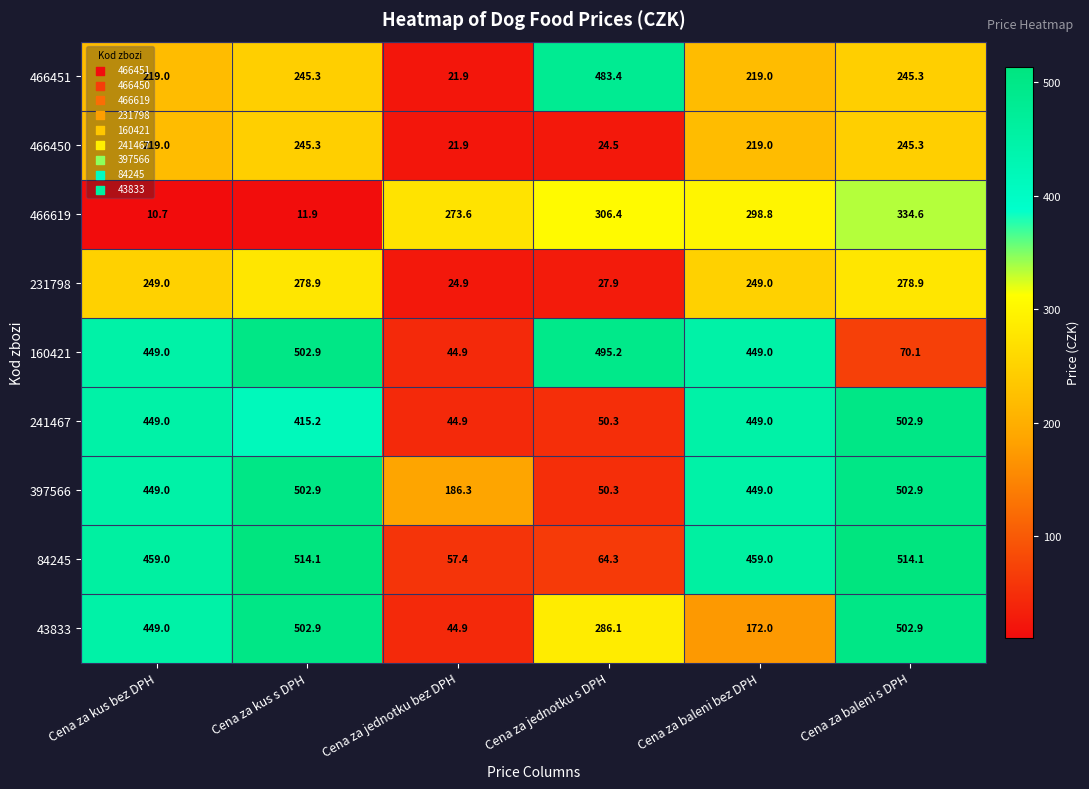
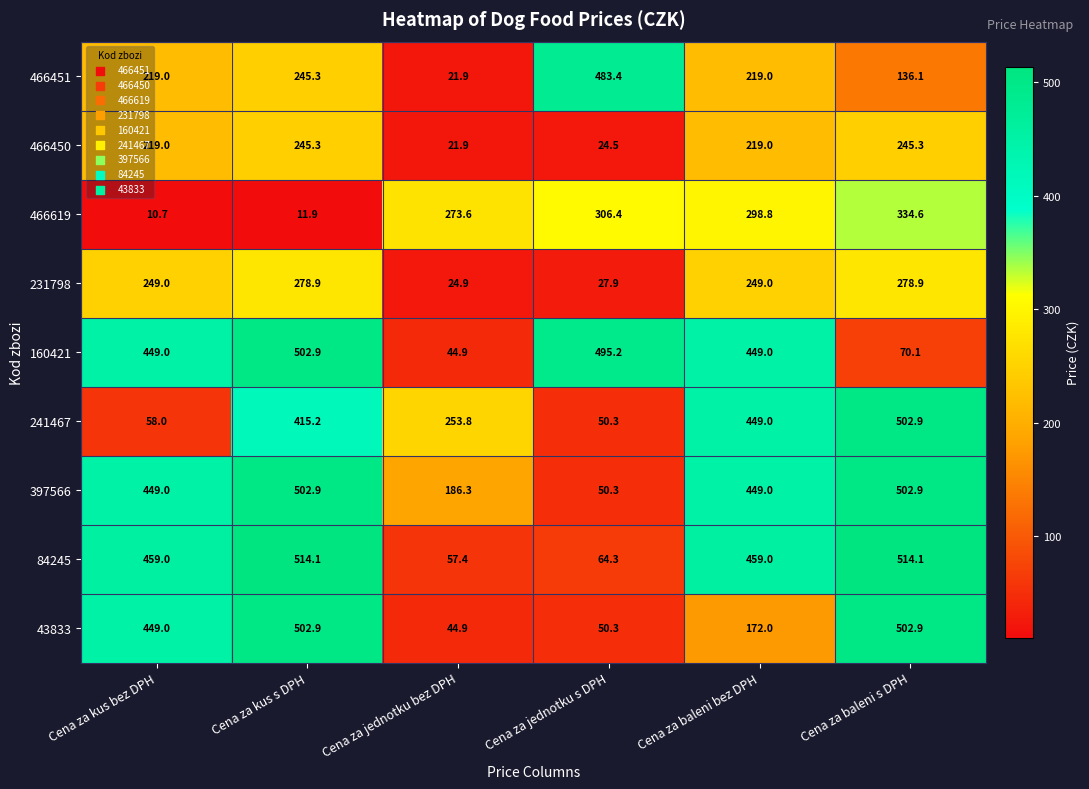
  {
    "466451": {
      "Cena za kus s DPH": 245.3,
      "Cena za jednotku bez DPH": 21.9,
      "Cena za jednotku s DPH": 483.4,
      "Cena za baleni bez DPH": 219.0,
-     "Cena za baleni s DPH": 245.3
+     "Cena za baleni s DPH": 136.1
    },
    "466450": {
      "Cena za kus s DPH": 245.3,
      "Cena za jednotku bez DPH": 21.9,
      "Cena za jednotku s DPH": 24.5,
      "Cena za baleni bez DPH": 219.0,
      "Cena za baleni s DPH": 245.3
    },
    "466619": {
      "Cena za kus bez DPH": 10.7,
      "Cena za kus s DPH": 11.9,
      "Cena za jednotku bez DPH": 273.6,
      "Cena za jednotku s DPH": 306.4,
      "Cena za baleni bez DPH": 298.8,
      "Cena za baleni s DPH": 334.6
    },
    "231798": {
      "Cena za kus bez DPH": 249.0,
      "Cena za kus s DPH": 278.9,
      "Cena za jednotku bez DPH": 24.9,
      "Cena za jednotku s DPH": 27.9,
      "Cena za baleni bez DPH": 249.0,
      "Cena za baleni s DPH": 278.9
    },
    "160421": {
      "Cena za kus bez DPH": 449.0,
      "Cena za kus s DPH": 502.9,
      "Cena za jednotku bez DPH": 44.9,
      "Cena za jednotku s DPH": 495.2,
      "Cena za baleni bez DPH": 449.0,
      "Cena za baleni s DPH": 70.1
    },
    "241467": {
-     "Cena za kus bez DPH": 449.0,
+     "Cena za kus bez DPH": 58.0,
      "Cena za kus s DPH": 415.2,
-     "Cena za jednotku bez DPH": 44.9,
+     "Cena za jednotku bez DPH": 253.8,
      "Cena za jednotku s DPH": 50.3,
      "Cena za baleni bez DPH": 449.0,
      "Cena za baleni s DPH": 502.9
    },
    "397566": {
      "Cena za kus bez DPH": 449.0,
      "Cena za kus s DPH": 502.9,
      "Cena za jednotku bez DPH": 186.3,
      "Cena za jednotku s DPH": 50.3,
      "Cena za baleni bez DPH": 449.0,
      "Cena za baleni s DPH": 502.9
    },
    "84245": {
      "Cena za kus bez DPH": 459.0,
      "Cena za kus s DPH": 514.1,
      "Cena za jednotku bez DPH": 57.4,
      "Cena za jednotku s DPH": 64.3,
      "Cena za baleni bez DPH": 459.0,
      "Cena za baleni s DPH": 514.1
    },
    "43833": {
      "Cena za kus bez DPH": 449.0,
      "Cena za kus s DPH": 502.9,
      "Cena za jednotku bez DPH": 44.9,
-     "Cena za jednotku s DPH": 286.1,
+     "Cena za jednotku s DPH": 50.3,
      "Cena za baleni bez DPH": 172.0,
      "Cena za baleni s DPH": 502.9
    }
  }
